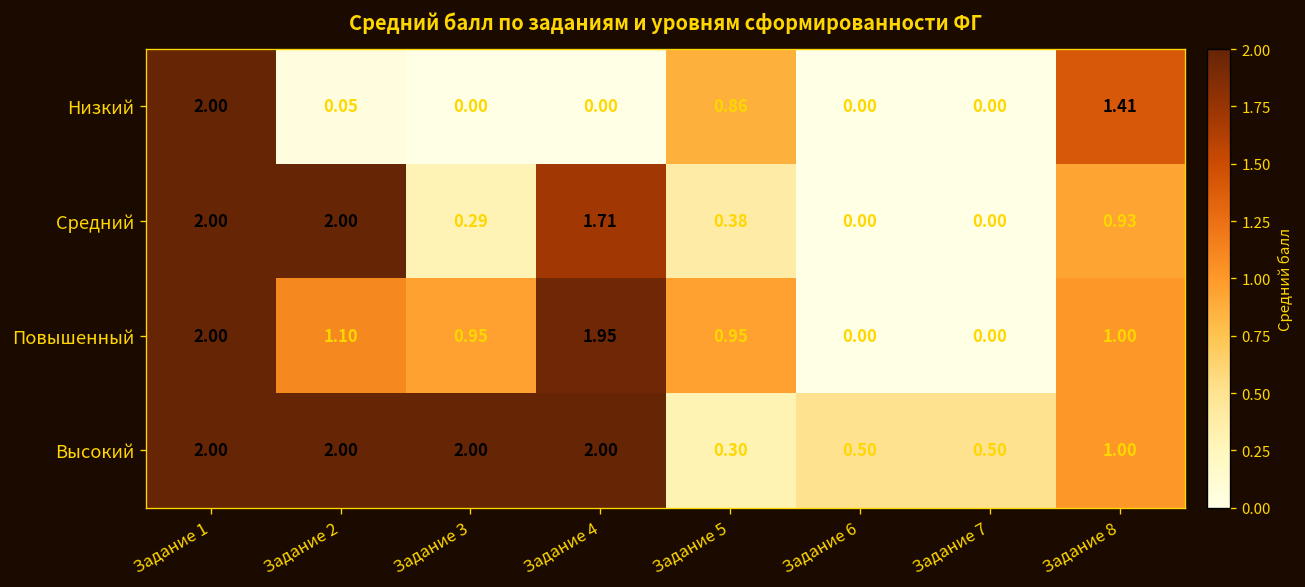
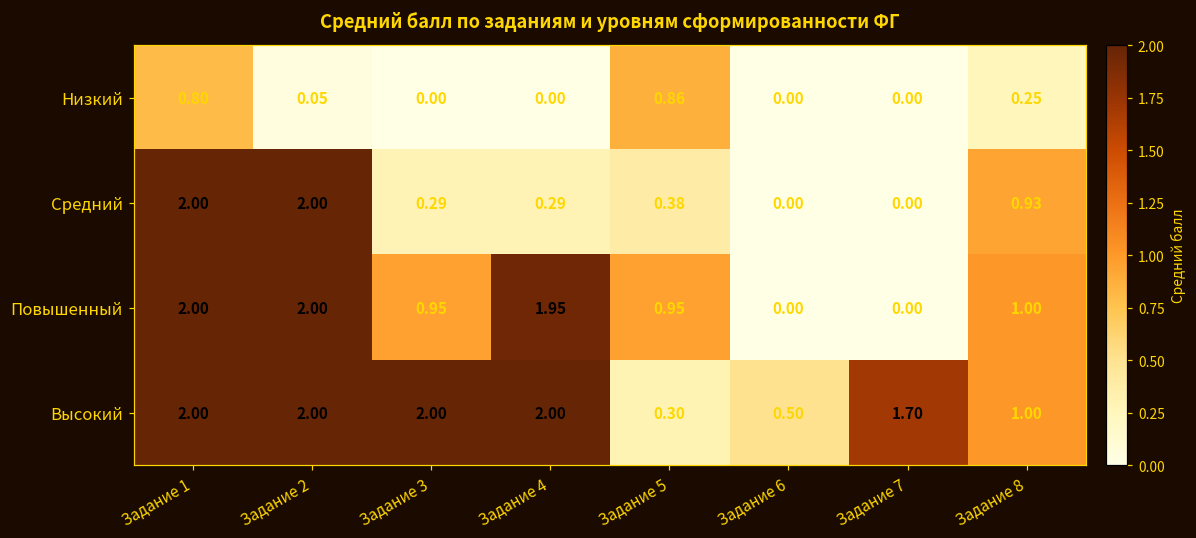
  {
    "Низкий": {
-     "Задание 1": 2.00,
+     "Задание 1": 0.80,
      "Задание 2": 0.05,
      "Задание 3": 0.00,
      "Задание 4": 0.00,
      "Задание 5": 0.86,
      "Задание 6": 0.00,
      "Задание 7": 0.00,
-     "Задание 8": 1.41
+     "Задание 8": 0.25
    },
    "Средний": {
      "Задание 1": 2.00,
      "Задание 2": 2.00,
      "Задание 3": 0.29,
-     "Задание 4": 1.71,
+     "Задание 4": 0.29,
      "Задание 5": 0.38,
      "Задание 6": 0.00,
      "Задание 7": 0.00,
      "Задание 8": 0.93
    },
    "Повышенный": {
      "Задание 1": 2.00,
-     "Задание 2": 1.10,
+     "Задание 2": 2.00,
      "Задание 3": 0.95,
      "Задание 4": 1.95,
      "Задание 5": 0.95,
      "Задание 6": 0.00,
      "Задание 7": 0.00,
      "Задание 8": 1.00
    },
    "Высокий": {
      "Задание 1": 2.00,
      "Задание 2": 2.00,
      "Задание 3": 2.00,
      "Задание 4": 2.00,
      "Задание 5": 0.30,
      "Задание 6": 0.50,
-     "Задание 7": 0.50,
+     "Задание 7": 1.70,
      "Задание 8": 1.00
    }
  }
